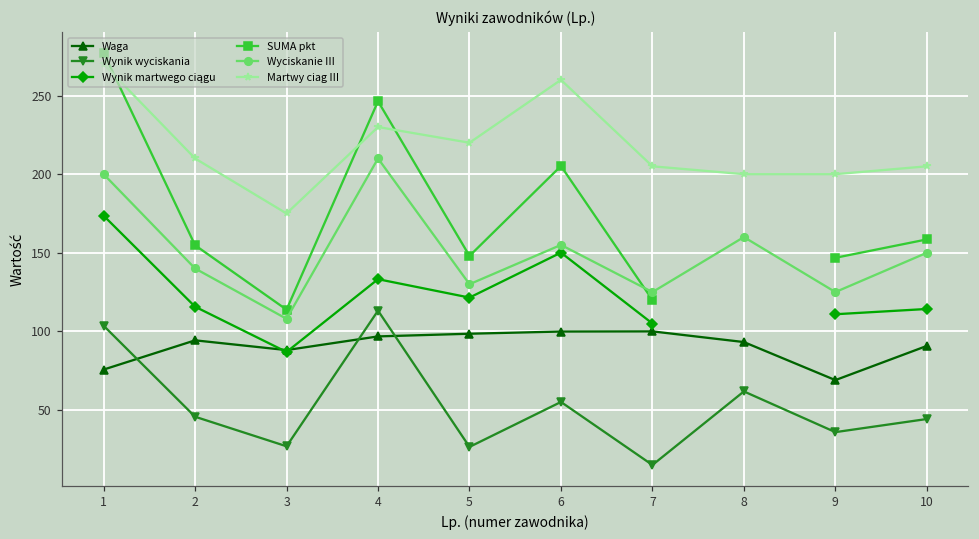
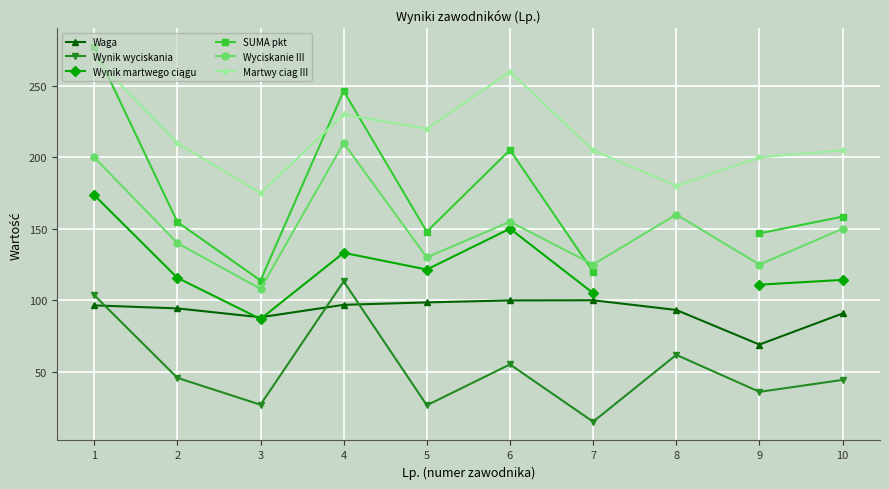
  {
    "Waga": {
-     "1": 76,
+     "1": 96,
      "2": 94,
      "4": 97,
      "5": 99,
      "6": 100,
      "7": 100,
      "8": 93,
      "9": 69,
      "10": 91
    },
    "SUMA pkt": {
      "2": 155,
      "3": 114,
      "4": 246,
      "5": 148,
      "6": 205,
      "7": 120,
      "9": 147,
      "10": 159
    },
    "Wyciskanie III": {
      "1": 200,
      "2": 140,
      "3": 108,
      "4": 210,
      "5": 130,
      "6": 155,
      "7": 125,
      "8": 160,
      "9": 125,
      "10": 150
    },
    "Martwy ciag III": {
      "2": 210,
      "3": 175,
      "4": 230,
      "5": 220,
      "6": 260,
      "7": 205,
-     "8": 200,
+     "8": 180,
      "9": 200,
      "10": 205
    }
  }
